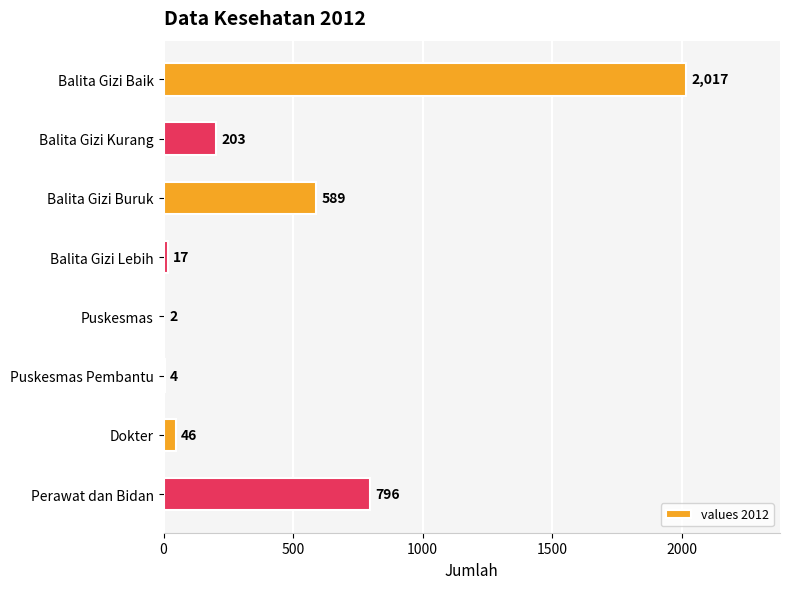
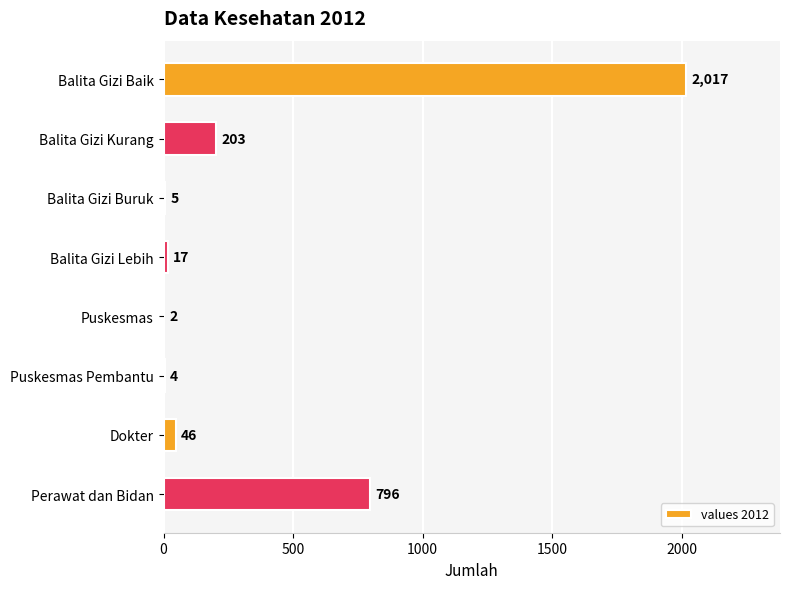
  {
    "Balita Gizi Baik": "2,017",
    "Balita Gizi Kurang": "203",
-   "Balita Gizi Buruk": "589",
+   "Balita Gizi Buruk": "5",
    "Balita Gizi Lebih": "17",
    "Puskesmas": "2",
    "Puskesmas Pembantu": "4",
    "Dokter": "46",
    "Perawat dan Bidan": "796"
  }
